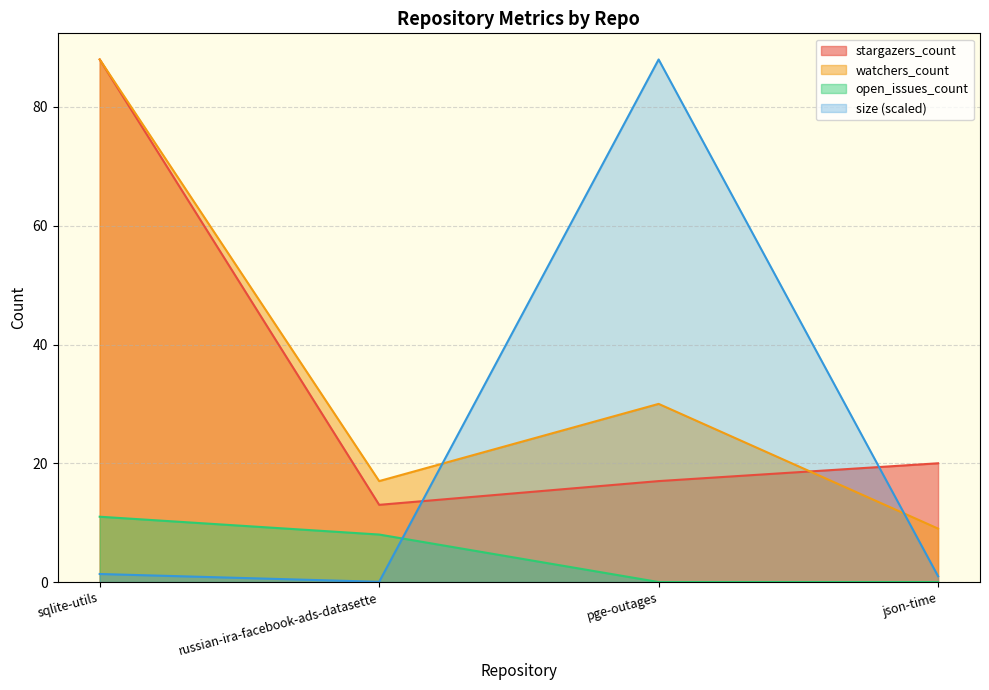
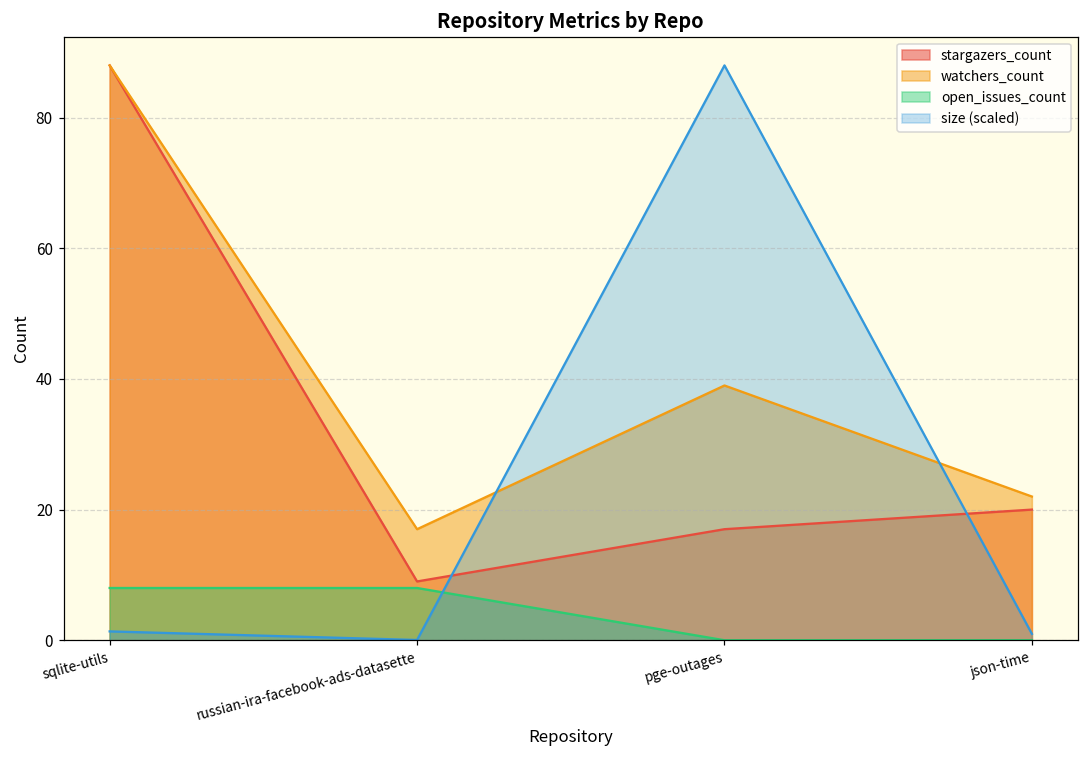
  {
    "stargazers_count": {
-     "russian-ira-facebook-ads-datasette": 13,
+     "russian-ira-facebook-ads-datasette": 9,
      "pge-outages": 17,
      "json-time": 20
    },
    "watchers_count": {
      "russian-ira-facebook-ads-datasette": 17,
-     "pge-outages": 30,
-     "json-time": 9
+     "pge-outages": 39,
+     "json-time": 22
    },
    "open_issues_count": {
-     "sqlite-utils": 11,
+     "sqlite-utils": 8,
      "russian-ira-facebook-ads-datasette": 8,
      "pge-outages": 0,
      "json-time": 0
    },
    "size (scaled)": {
      "sqlite-utils": 1,
      "russian-ira-facebook-ads-datasette": 0,
      "pge-outages": 88,
      "json-time": 1
    }
  }
